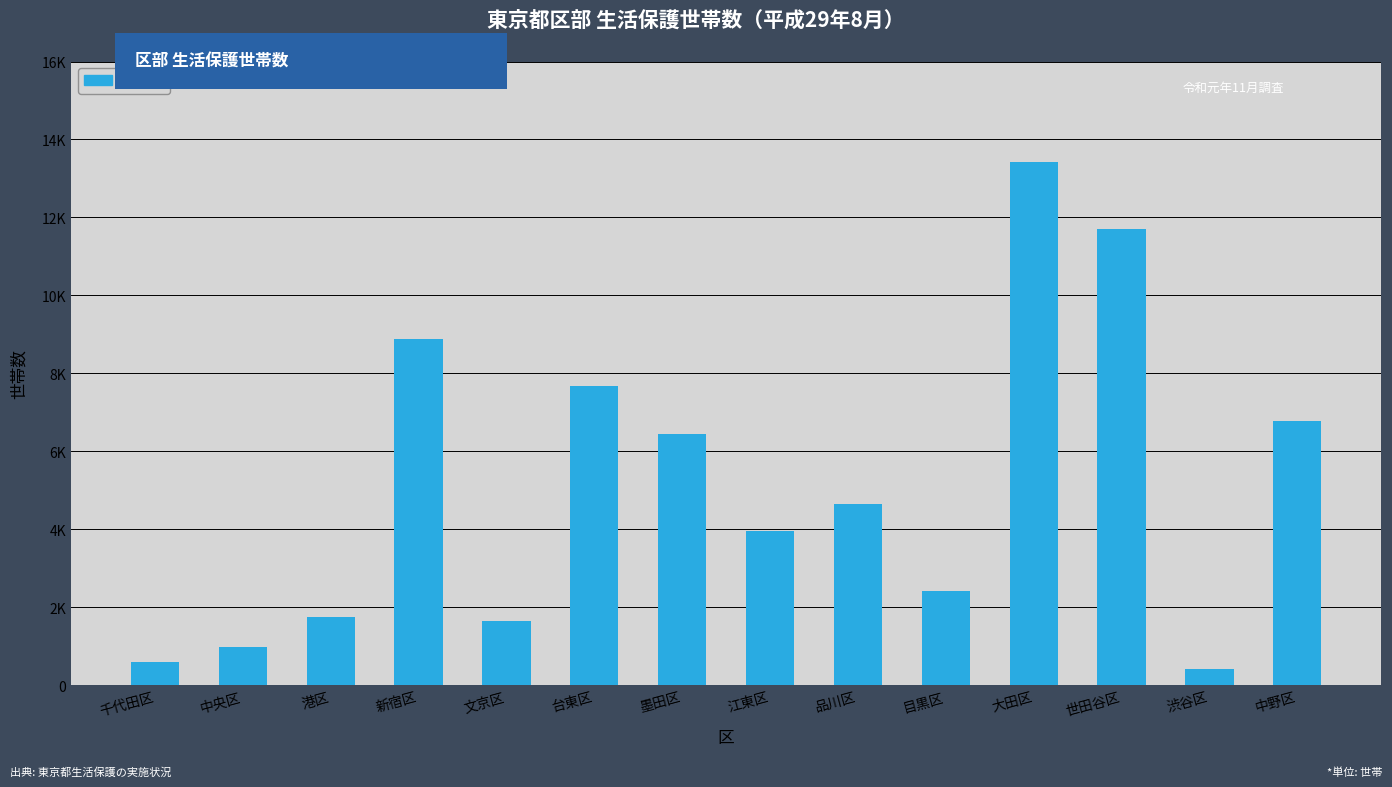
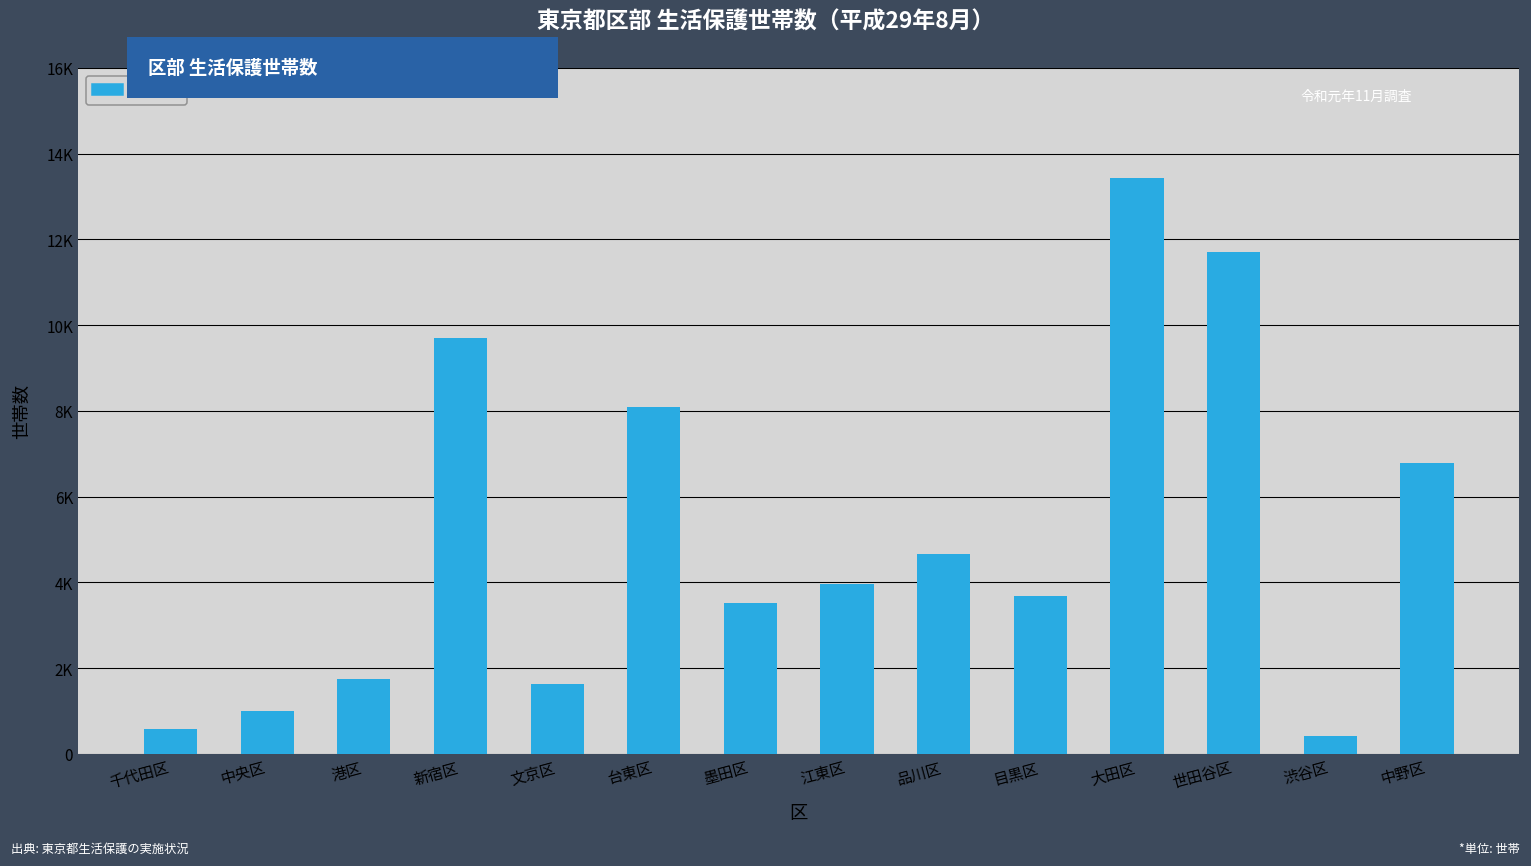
  {
    "千代田区": 600,
    "中央区": 1000,
    "港区": 1800,
-   "新宿区": 8900,
+   "新宿区": 9700,
    "文京区": 1600,
-   "台東区": 7700,
-   "墨田区": 6400,
+   "台東区": 8100,
+   "墨田区": 3500,
    "江東区": 4000,
    "品川区": 4700,
-   "目黒区": 2400,
+   "目黒区": 3700,
    "大田区": 13400,
    "世田谷区": 11700,
    "渋谷区": 400,
    "中野区": 6800
  }
